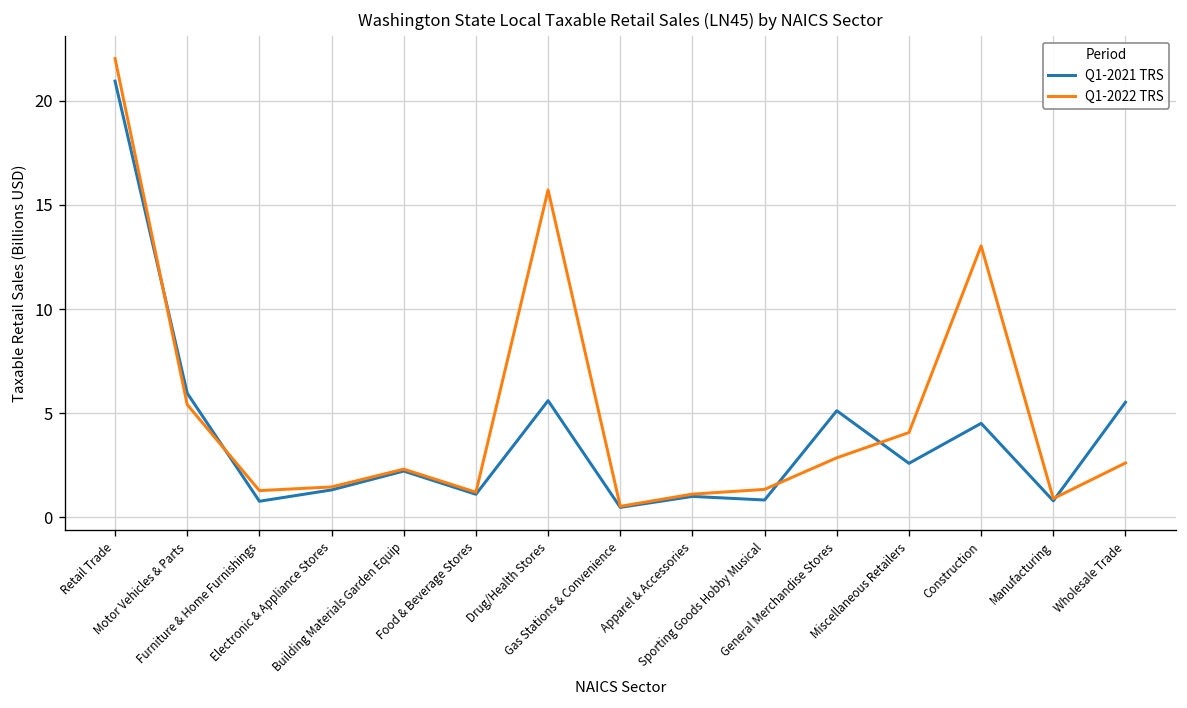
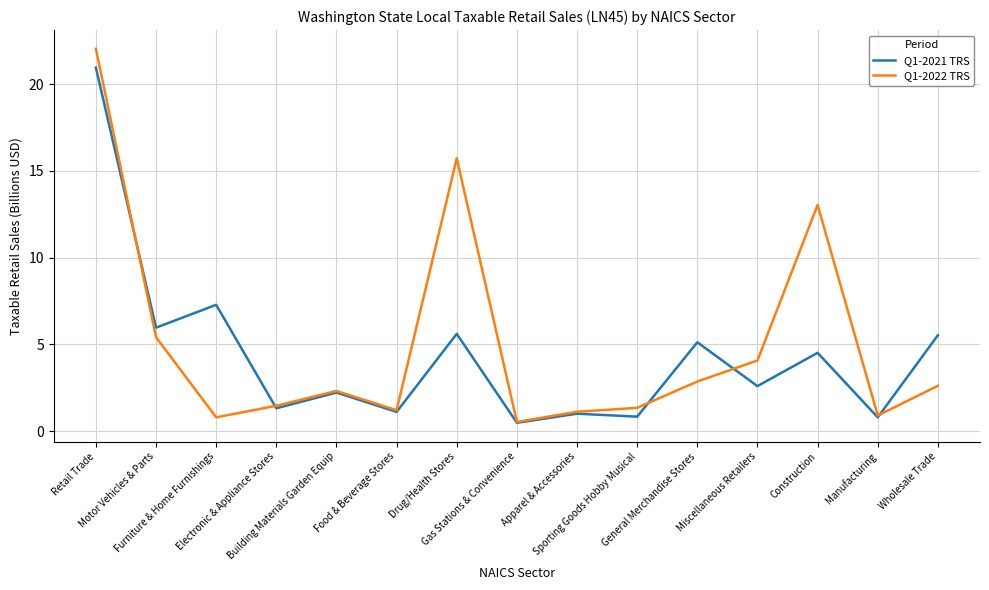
  {
    "Q1-2021 TRS": {
      "Retail Trade": 20.9,
      "Motor Vehicles & Parts": 6.0,
-     "Furniture & Home Furnishings": 0.8,
+     "Furniture & Home Furnishings": 7.3,
      "Drug/Health Stores": 5.6,
      "Sporting Goods Hobby Musical": 0.8,
      "General Merchandise Stores": 5.1,
      "Miscellaneous Retailers": 2.6,
      "Construction": 4.5,
      "Wholesale Trade": 5.5
    },
    "Q1-2022 TRS": {
      "Retail Trade": 22.0,
      "Motor Vehicles & Parts": 5.4,
-     "Furniture & Home Furnishings": 1.3,
+     "Furniture & Home Furnishings": 0.8,
      "Drug/Health Stores": 15.7,
      "Sporting Goods Hobby Musical": 1.3,
      "General Merchandise Stores": 2.9,
      "Miscellaneous Retailers": 4.1,
      "Construction": 13.0,
      "Wholesale Trade": 2.6
    }
  }
